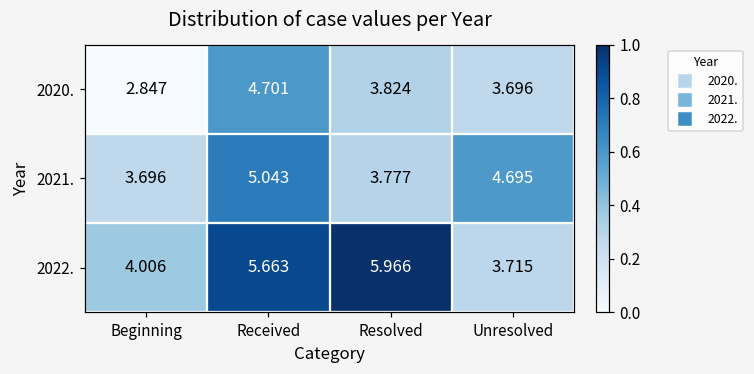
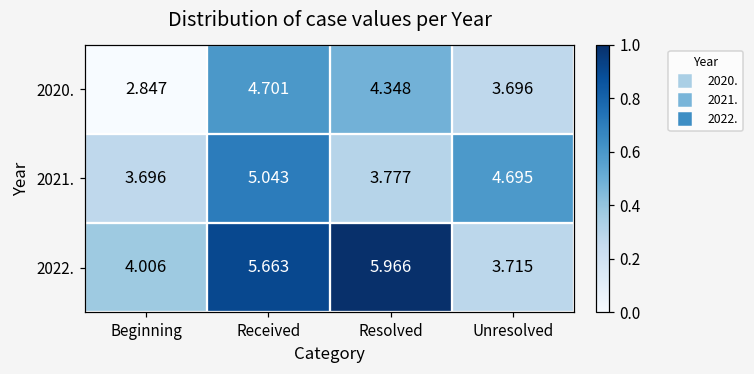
  {
    "2020.": {
      "Beginning": 2.847,
      "Received": 4.701,
-     "Resolved": 3.824,
+     "Resolved": 4.348,
      "Unresolved": 3.696
    },
    "2021.": {
      "Beginning": 3.696,
      "Received": 5.043,
      "Resolved": 3.777,
      "Unresolved": 4.695
    },
    "2022.": {
      "Beginning": 4.006,
      "Received": 5.663,
      "Resolved": 5.966,
      "Unresolved": 3.715
    }
  }
